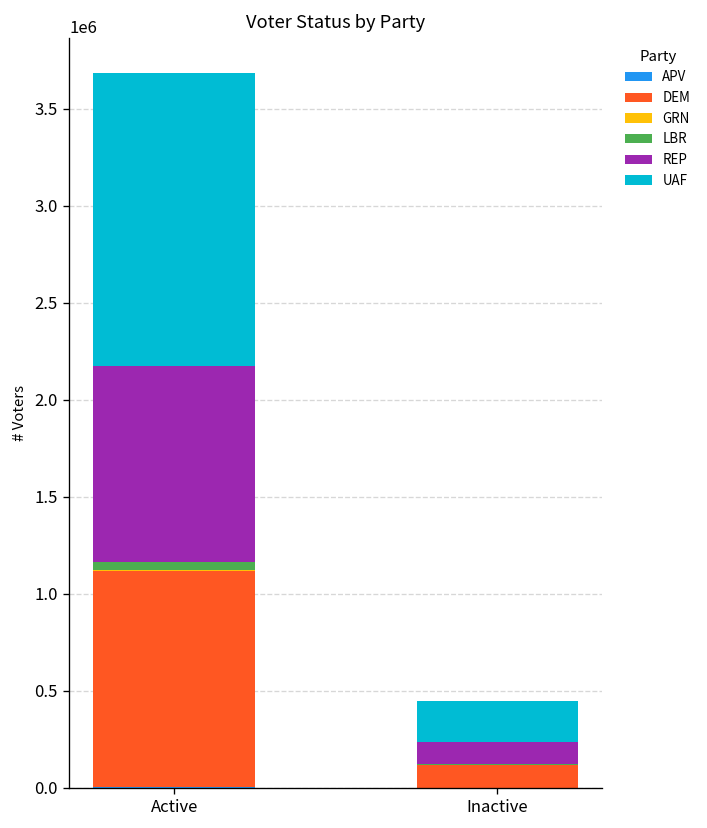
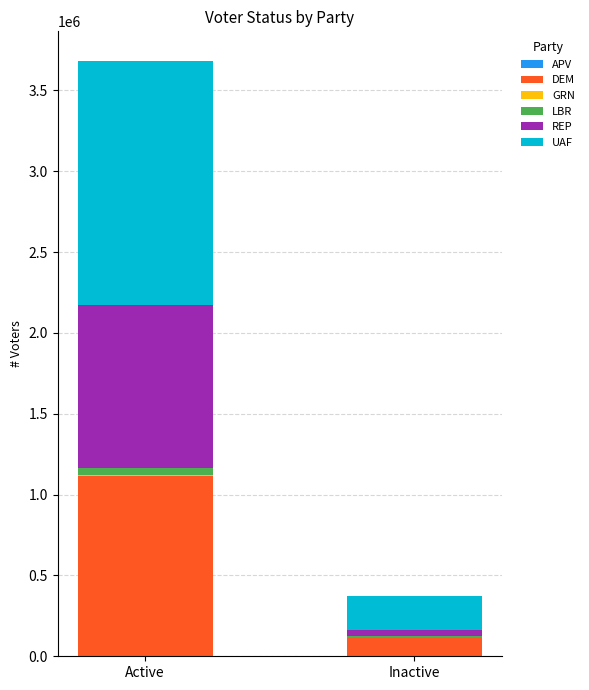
  {
    "DEM": {
      "Active": 1110000,
      "Inactive": 110000
    },
    "LBR": {
      "Active": 40000
    },
    "REP": {
      "Active": 1010000,
-     "Inactive": 110000
+     "Inactive": 40000
    }
  }
